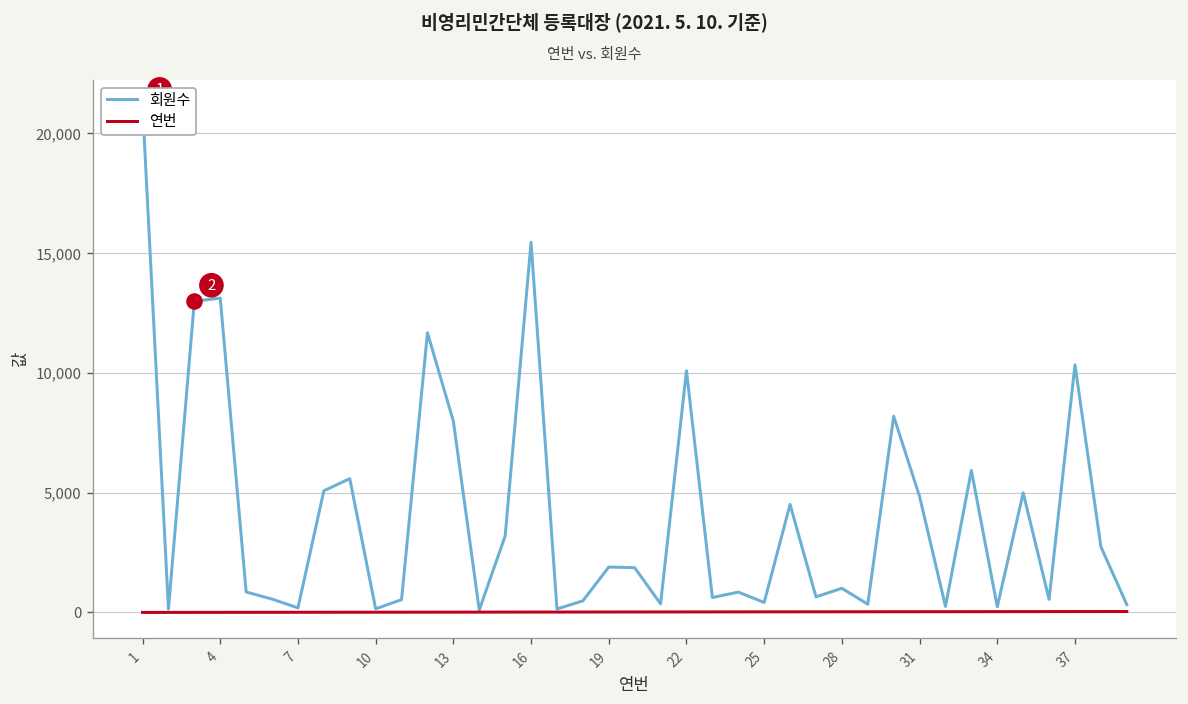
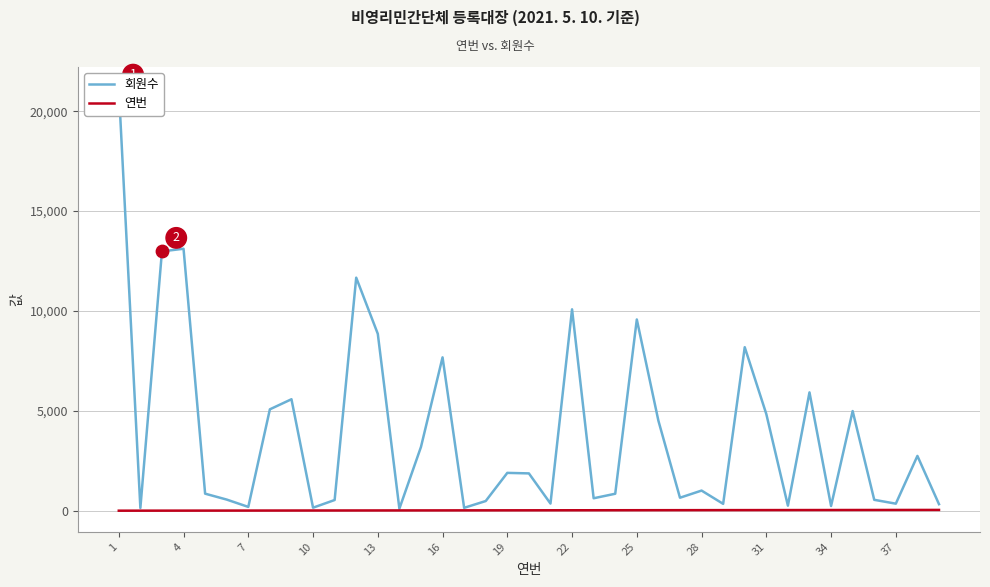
  {
    "회원수": {
      "7": "200",
      "10": "200",
-     "13": "8,000",
-     "16": "15,400",
+     "13": "8,900",
+     "16": "7,700",
      "19": "1,900",
      "22": "10,100",
-     "25": "400",
+     "25": "9,600",
      "28": "1,000",
      "31": "4,800",
      "34": "200",
-     "37": "10,300"
+     "37": "400"
    }
  }
